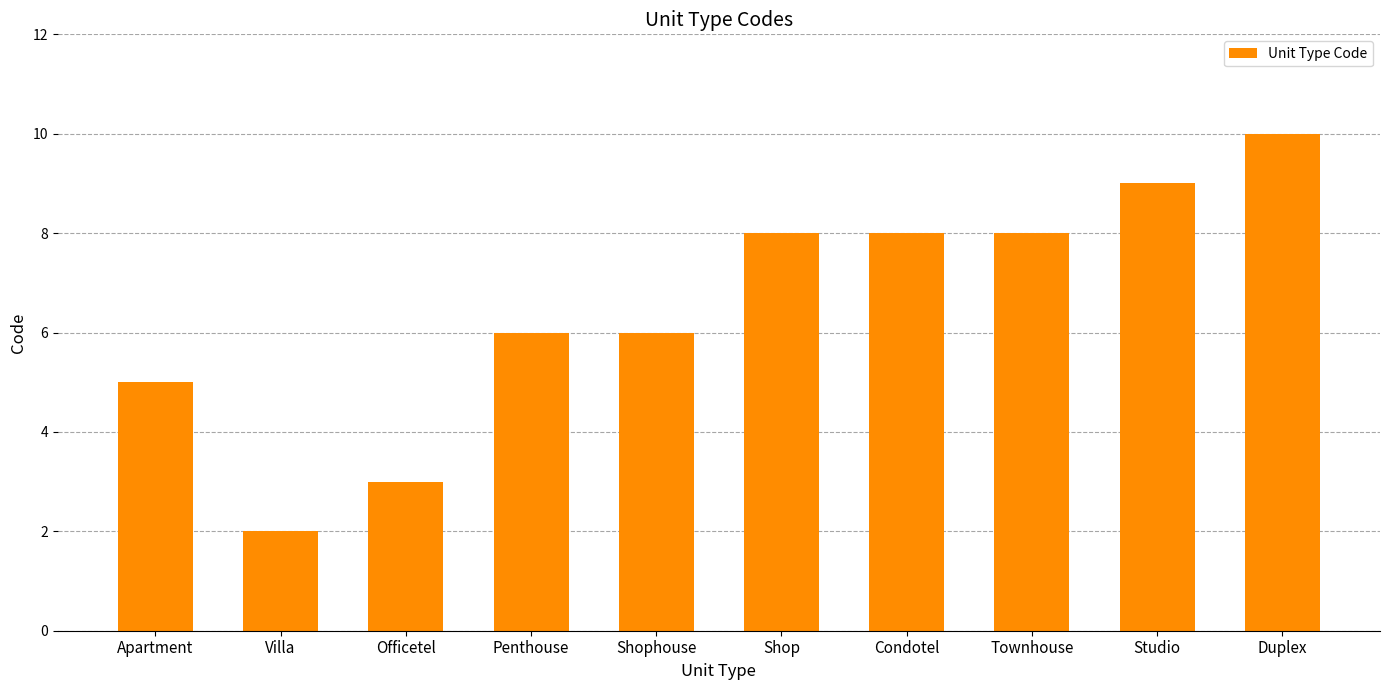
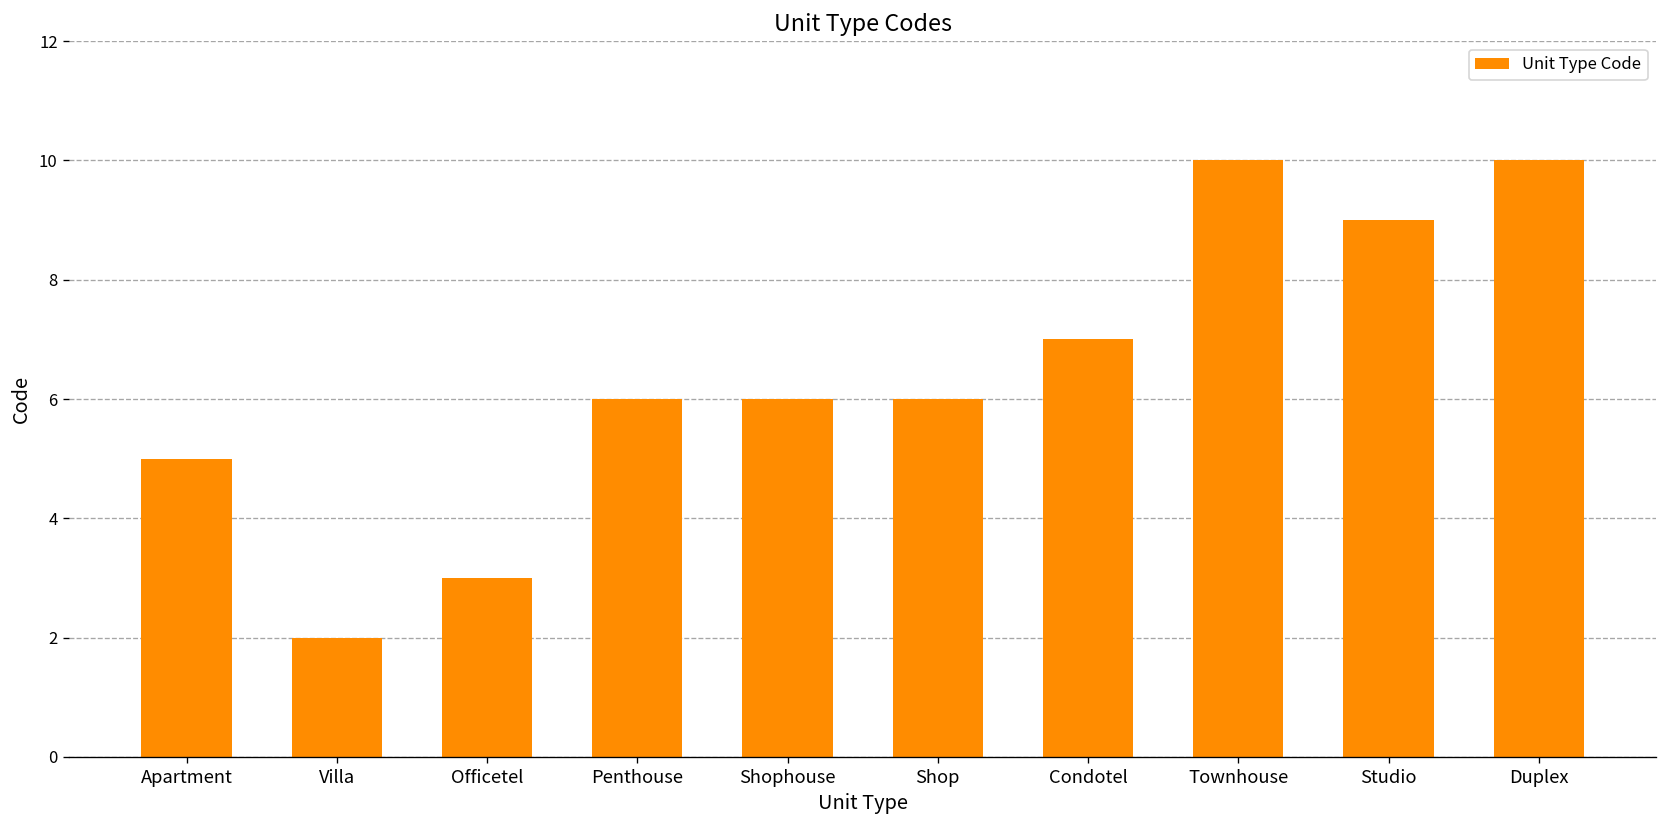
  {
    "Apartment": 5,
    "Villa": 2,
    "Officetel": 3,
    "Penthouse": 6,
    "Shophouse": 6,
-   "Shop": 8,
-   "Condotel": 8,
-   "Townhouse": 8,
+   "Shop": 6,
+   "Condotel": 7,
+   "Townhouse": 10,
    "Studio": 9,
    "Duplex": 10
  }
